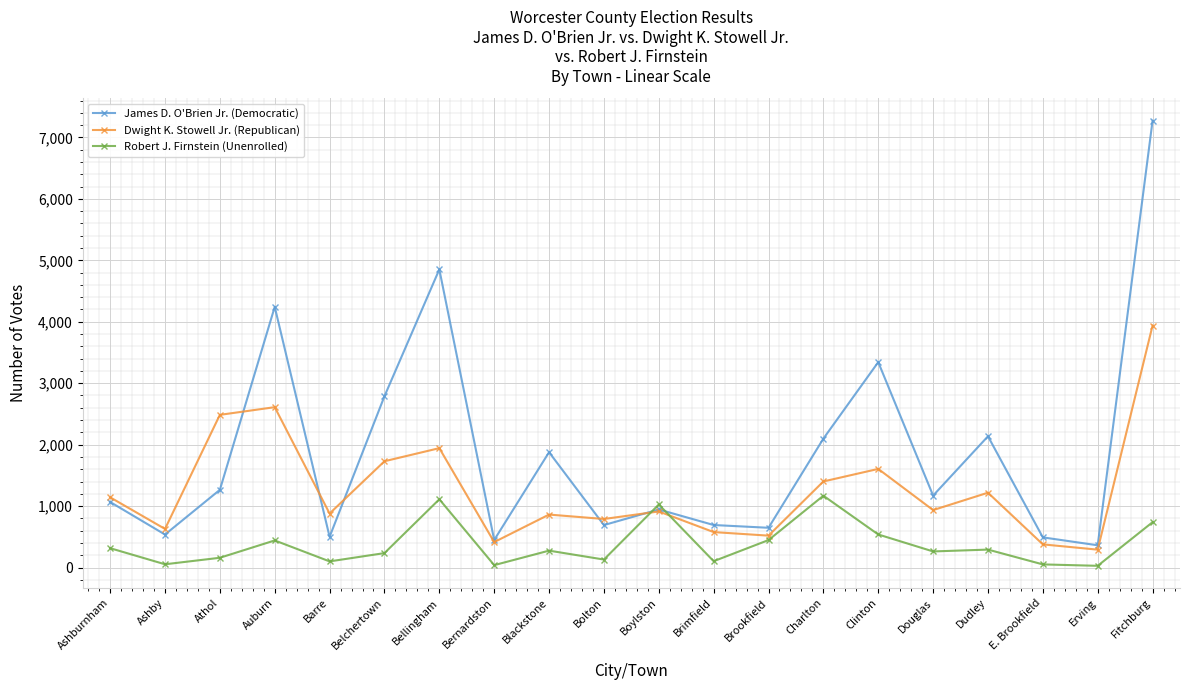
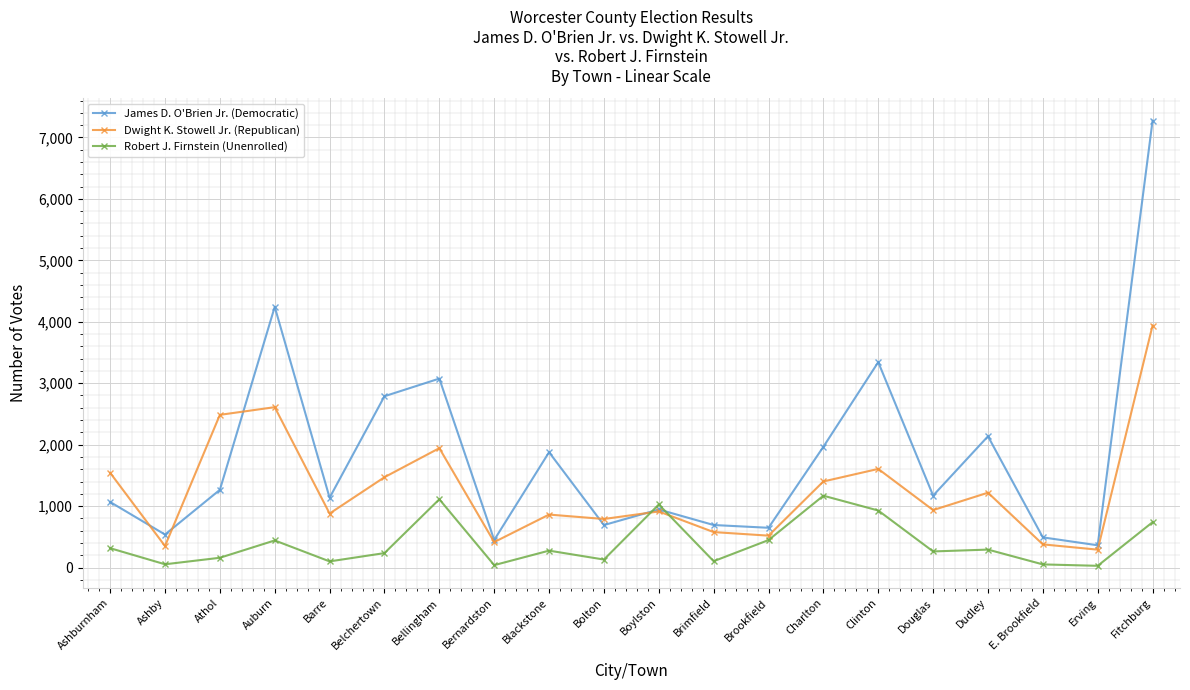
  {
    "James D. O'Brien Jr. (Democratic)": {
      "Ashburnham": "1,100",
      "Ashby": "500",
      "Athol": "1,300",
      "Auburn": "4,200",
-     "Barre": "500",
+     "Barre": "1,100",
      "Belchertown": "2,800",
-     "Bellingham": "4,900",
+     "Bellingham": "3,100",
      "Blackstone": "1,900",
      "Bolton": "700",
      "Brimfield": "700",
      "Brookfield": "600",
-     "Charlton": "2,100",
+     "Charlton": "2,000",
      "Clinton": "3,300",
      "Douglas": "1,200",
      "Dudley": "2,100",
      "E. Brookfield": "500",
      "Erving": "400",
      "Fitchburg": "7,300"
    },
    "Dwight K. Stowell Jr. (Republican)": {
-     "Ashburnham": "1,100",
-     "Ashby": "600",
+     "Ashburnham": "1,500",
+     "Ashby": "400",
      "Athol": "2,500",
      "Auburn": "2,600",
      "Barre": "900",
-     "Belchertown": "1,700",
+     "Belchertown": "1,500",
      "Bellingham": "1,900",
      "Blackstone": "900",
      "Bolton": "800",
      "Brimfield": "600",
      "Brookfield": "500",
      "Charlton": "1,400",
      "Clinton": "1,600",
      "Douglas": "900",
      "Dudley": "1,200",
      "E. Brookfield": "400",
      "Erving": "300",
      "Fitchburg": "3,900"
    },
    "Robert J. Firnstein (Unenrolled)": {
      "Ashburnham": "300",
      "Ashby": "100",
      "Athol": "200",
      "Auburn": "400",
      "Barre": "100",
      "Belchertown": "200",
      "Bellingham": "1,100",
      "Bernardston": "0",
      "Blackstone": "300",
      "Bolton": "100",
      "Boylston": "1,000",
      "Brimfield": "100",
      "Brookfield": "400",
      "Charlton": "1,200",
-     "Clinton": "500",
+     "Clinton": "900",
      "Douglas": "300",
      "Dudley": "300",
      "E. Brookfield": "100",
      "Erving": "0",
      "Fitchburg": "700"
    }
  }
